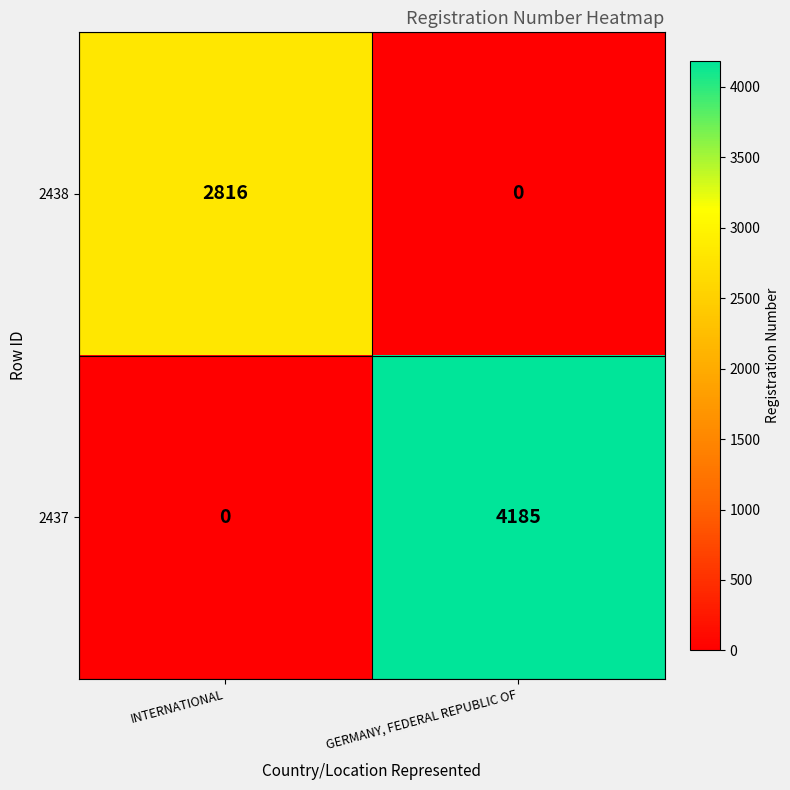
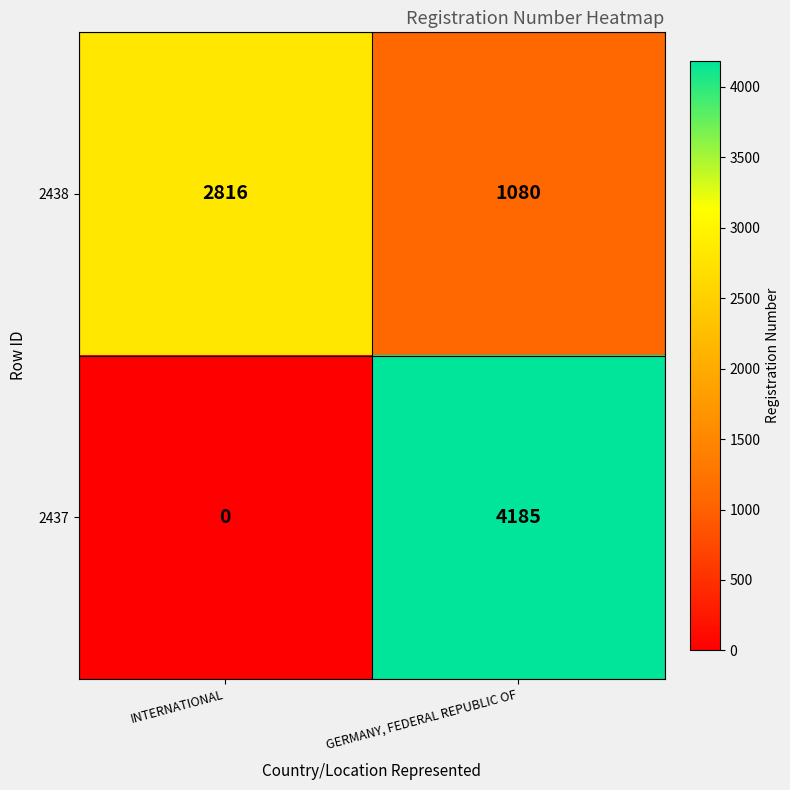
  {
    "2438": {
      "INTERNATIONAL": 2816,
-     "GERMANY, FEDERAL REPUBLIC OF": 0
+     "GERMANY, FEDERAL REPUBLIC OF": 1080
    },
    "2437": {
      "INTERNATIONAL": 0,
      "GERMANY, FEDERAL REPUBLIC OF": 4185
    }
  }
